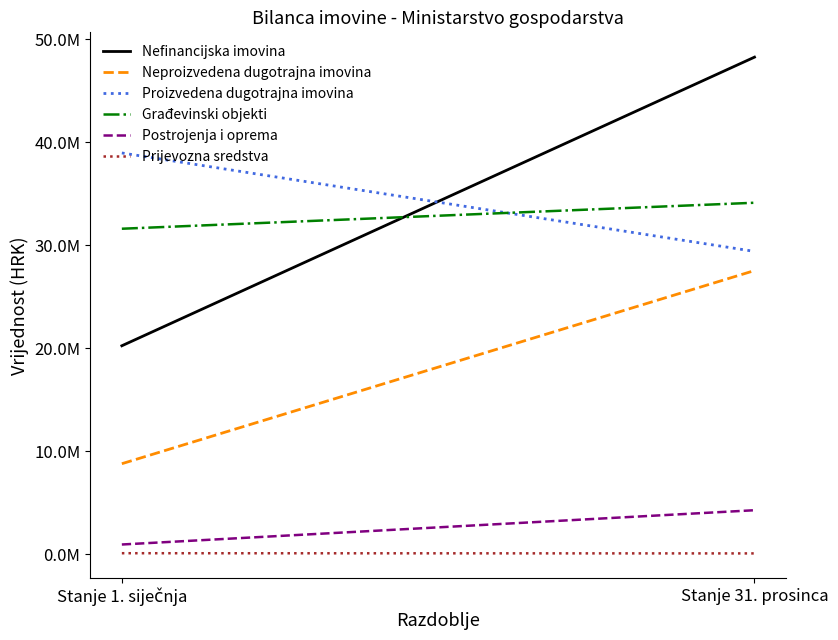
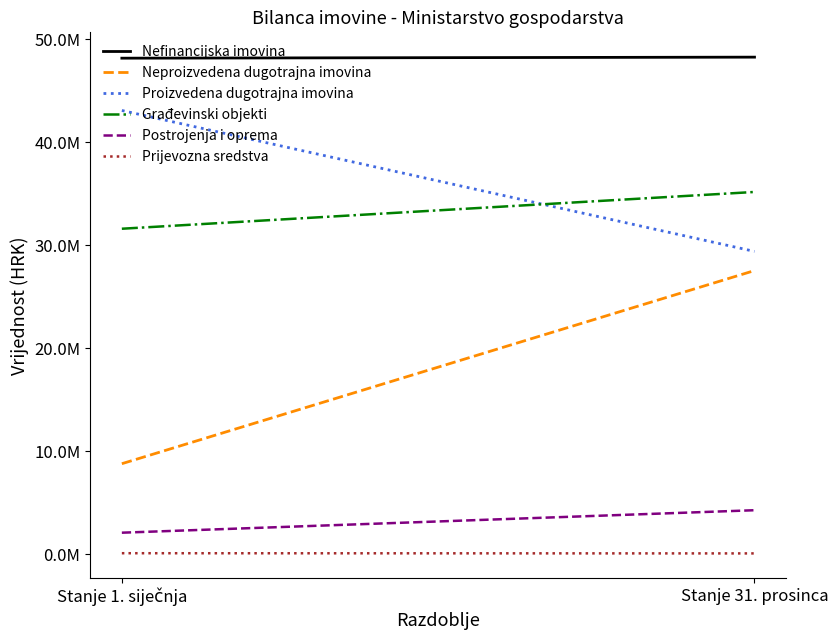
  {
    "Nefinancijska imovina": {
-     "Stanje 1. siječnja": 20200000,
+     "Stanje 1. siječnja": 48200000,
      "Stanje 31. prosinca": 48300000
    },
    "Neproizvedena dugotrajna imovina": {
      "Stanje 1. siječnja": 8800000,
      "Stanje 31. prosinca": 27500000
    },
    "Proizvedena dugotrajna imovina": {
-     "Stanje 1. siječnja": 39000000,
+     "Stanje 1. siječnja": 43100000,
      "Stanje 31. prosinca": 29400000
    },
    "Građevinski objekti": {
      "Stanje 1. siječnja": 31600000,
-     "Stanje 31. prosinca": 34100000
+     "Stanje 31. prosinca": 35200000
    },
    "Postrojenja i oprema": {
-     "Stanje 1. siječnja": 900000,
+     "Stanje 1. siječnja": 2100000,
      "Stanje 31. prosinca": 4300000
    },
    "Prijevozna sredstva": {
      "Stanje 1. siječnja": 100000,
      "Stanje 31. prosinca": 100000
    }
  }
